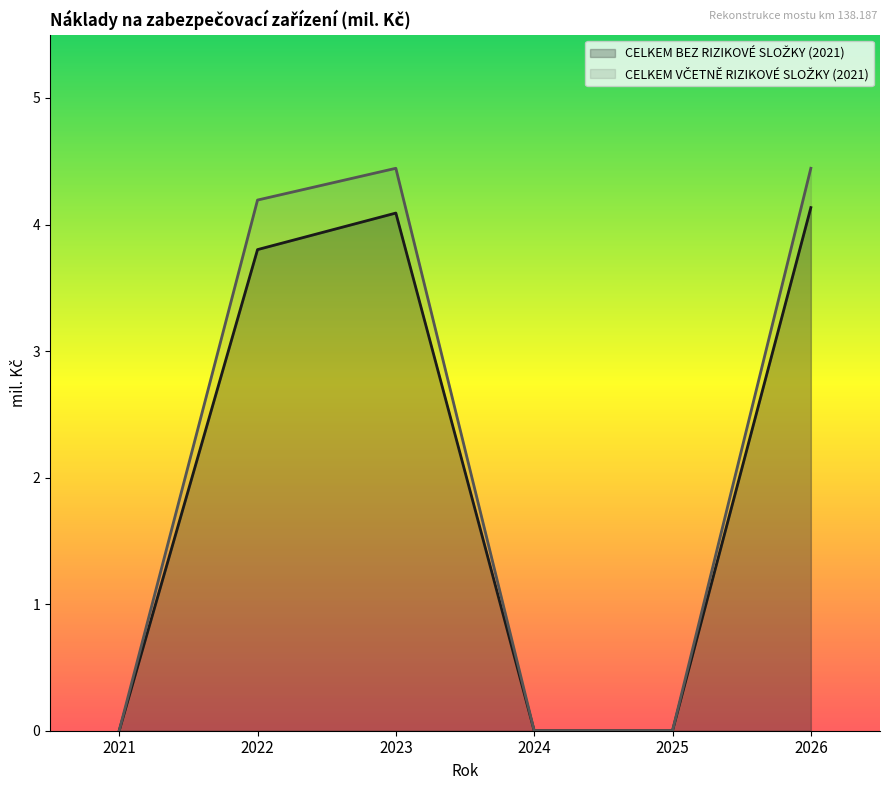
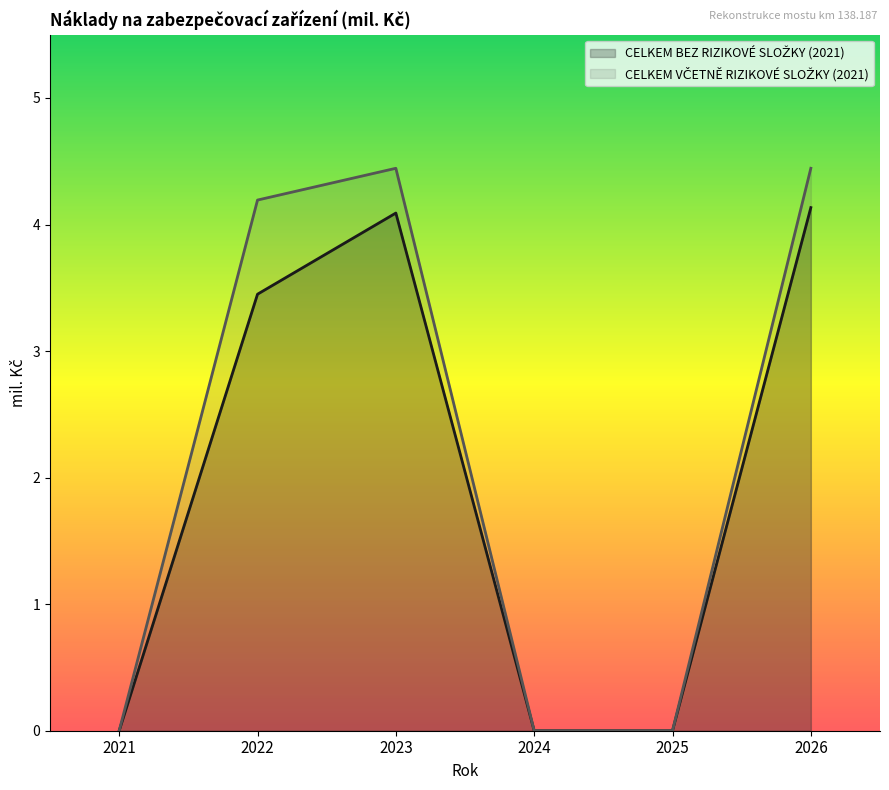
  {
    "CELKEM BEZ RIZIKOVÉ SLOŽKY (2021)": {
-     "2022": 3.80,
+     "2022": 3.45,
      "2023": 4.09,
      "2026": 4.13
    },
    "CELKEM VČETNĚ RIZIKOVÉ SLOŽKY (2021)": {
      "2022": 4.19,
      "2023": 4.44,
      "2026": 4.44
    }
  }
